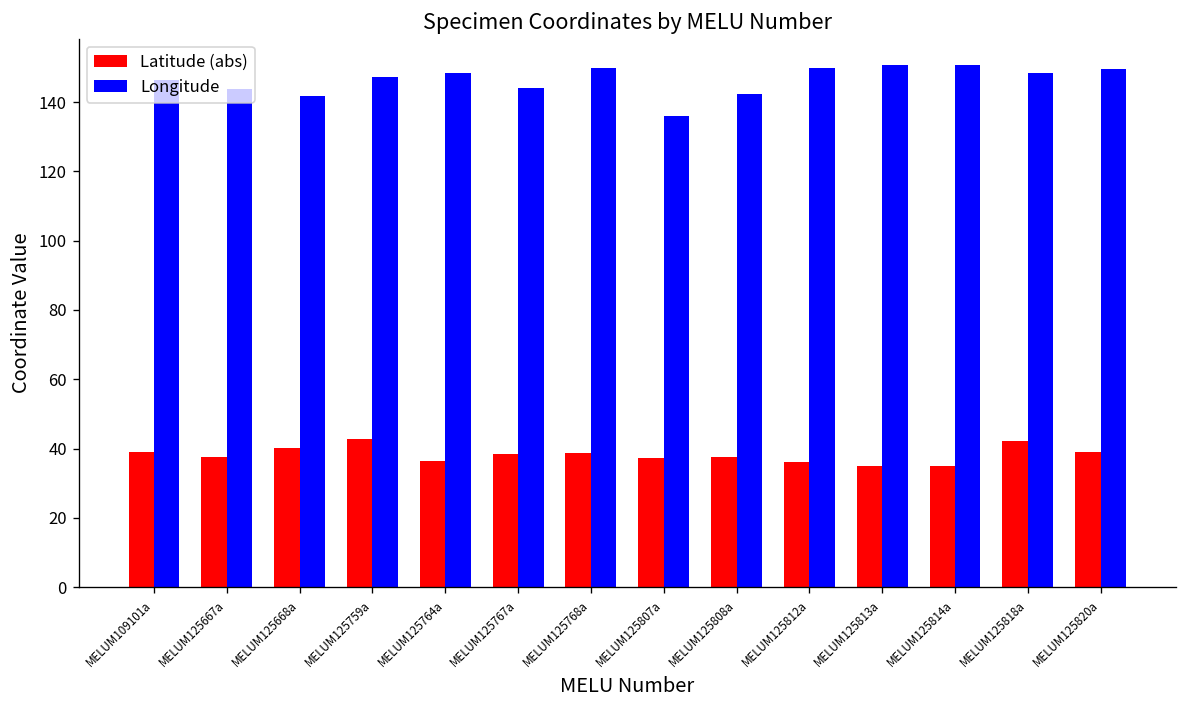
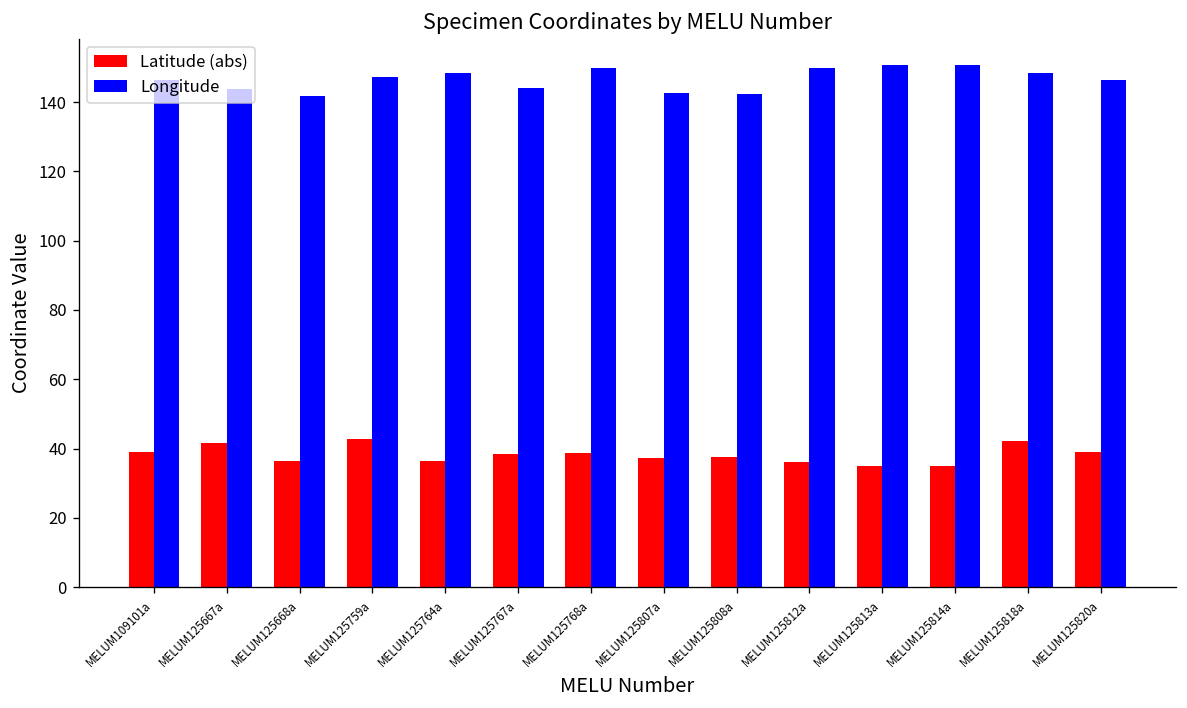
  {
    "Latitude (abs)": {
      "MELUM109101a": 39,
-     "MELUM125667a": 38,
-     "MELUM125668a": 40,
+     "MELUM125667a": 42,
+     "MELUM125668a": 37,
      "MELUM125759a": 43,
      "MELUM125764a": 36,
      "MELUM125767a": 38,
      "MELUM125768a": 39,
      "MELUM125807a": 37,
      "MELUM125808a": 38,
      "MELUM125812a": 36,
      "MELUM125813a": 35,
      "MELUM125814a": 35,
      "MELUM125818a": 42,
      "MELUM125820a": 39
    },
    "Longitude": {
      "MELUM125668a": 142,
      "MELUM125759a": 147,
      "MELUM125764a": 148,
      "MELUM125767a": 144,
      "MELUM125768a": 150,
-     "MELUM125807a": 136,
+     "MELUM125807a": 142,
      "MELUM125808a": 142,
      "MELUM125812a": 150,
      "MELUM125813a": 151,
      "MELUM125814a": 151,
      "MELUM125818a": 148,
-     "MELUM125820a": 149
+     "MELUM125820a": 146
    }
  }
